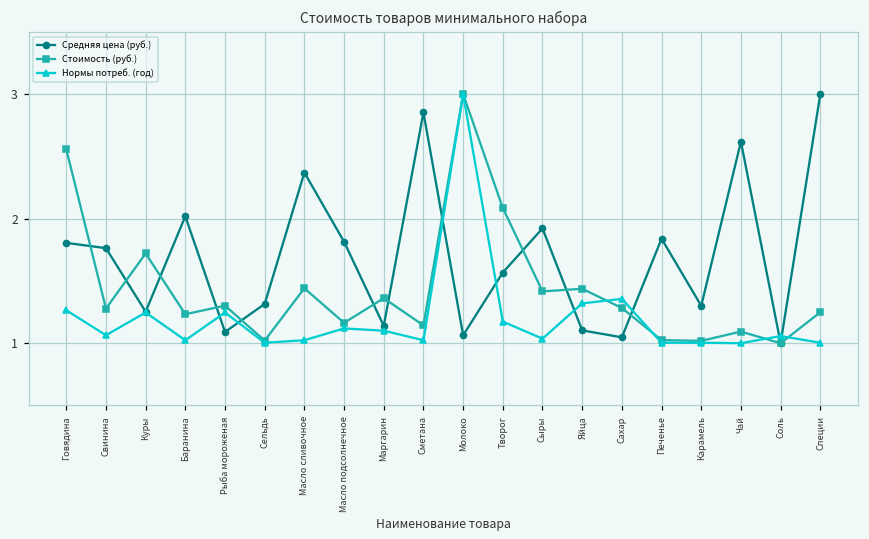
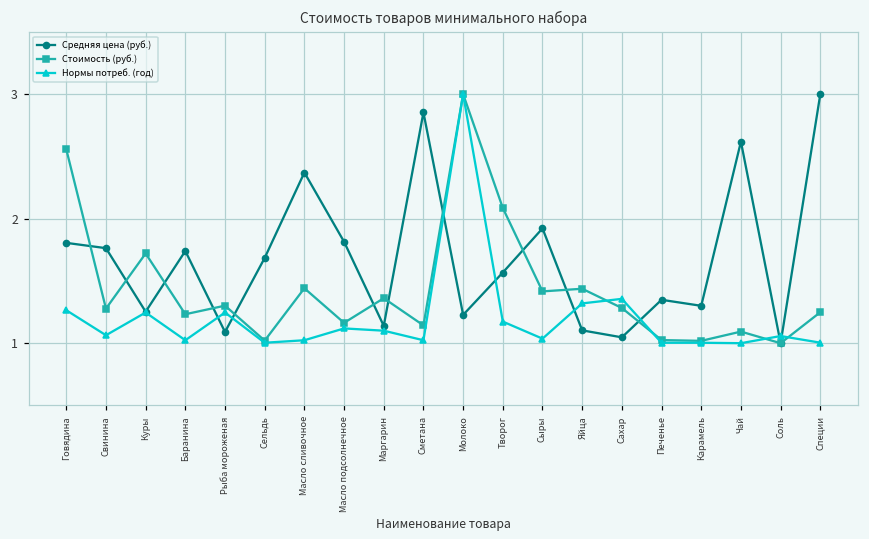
  {
    "Средняя цена (руб.)": {
      "Говядина": 1.81,
      "Свинина": 1.76,
-     "Баранина": 2.02,
+     "Баранина": 1.74,
      "Рыба мороженая": 1.09,
-     "Сельдь": 1.32,
+     "Сельдь": 1.68,
      "Масло сливочное": 2.37,
      "Масло подсолнечное": 1.81,
      "Маргарин": 1.14,
      "Сметана": 2.85,
-     "Молоко": 1.06,
+     "Молоко": 1.23,
      "Творог": 1.57,
      "Сыры": 1.92,
      "Яйца": 1.10,
      "Сахар": 1.05,
-     "Печенье": 1.84,
+     "Печенье": 1.35,
      "Карамель": 1.30,
      "Чай": 2.62,
      "Специи": 3.00
    }
  }
